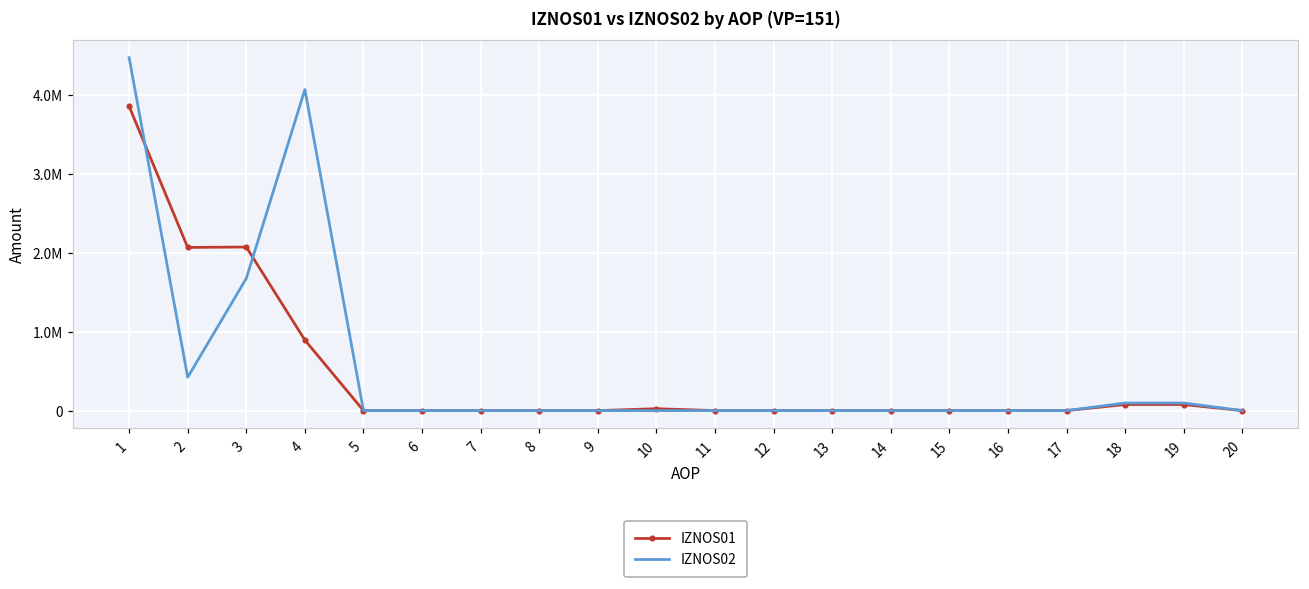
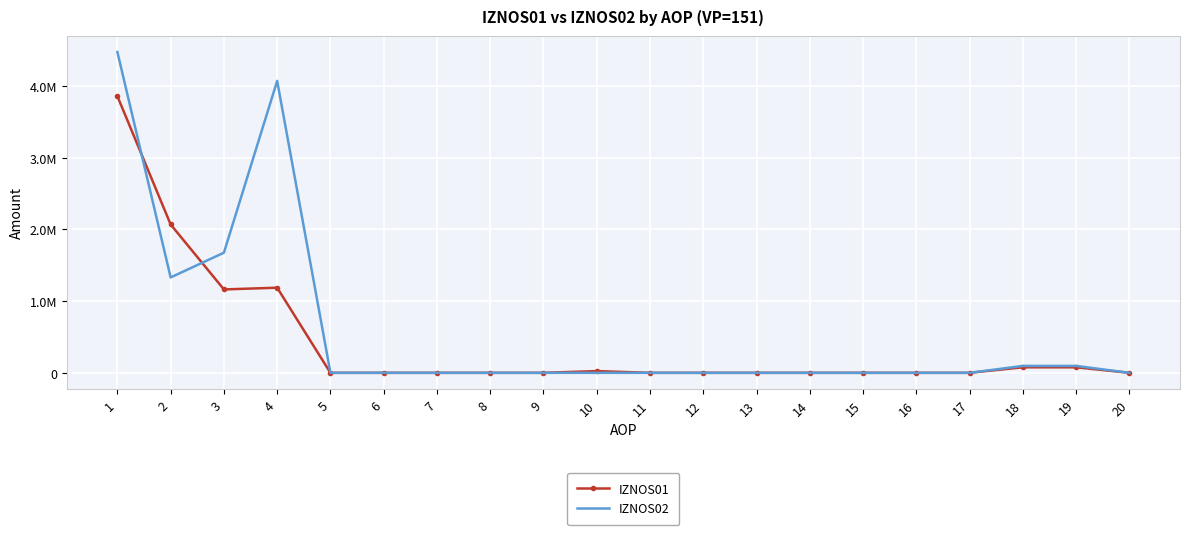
  {
    "IZNOS01": {
      "1": 3900000,
      "2": 2100000,
-     "3": 2100000,
-     "4": 900000
+     "3": 1200000,
+     "4": 1200000
    },
    "IZNOS02": {
      "1": 4500000,
-     "2": 400000,
+     "2": 1300000,
      "3": 1700000,
      "4": 4100000
    }
  }
